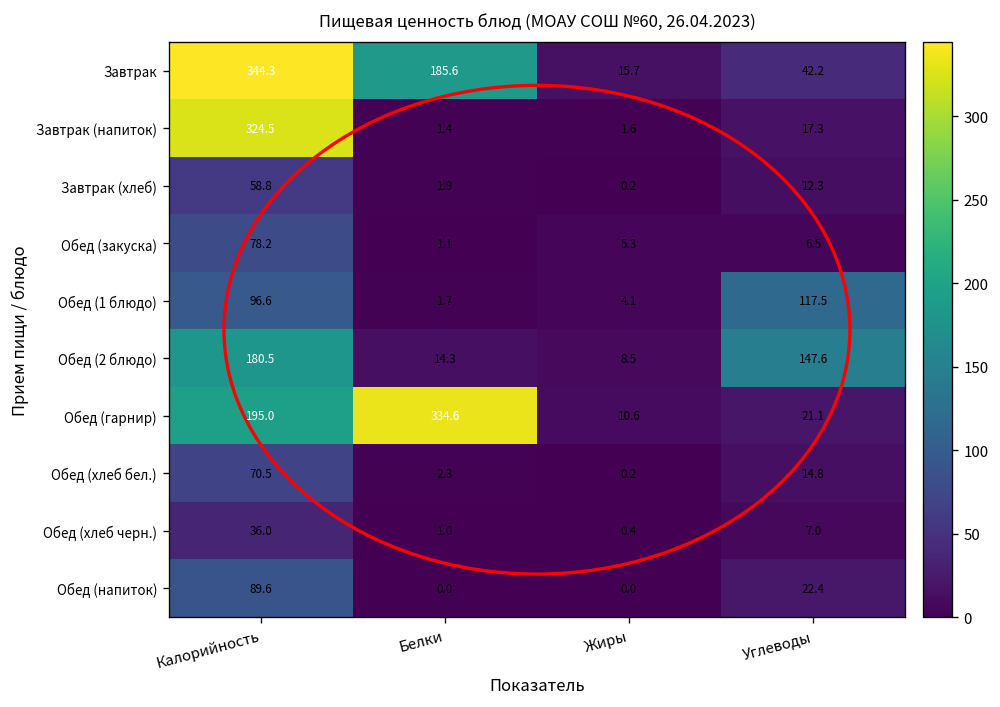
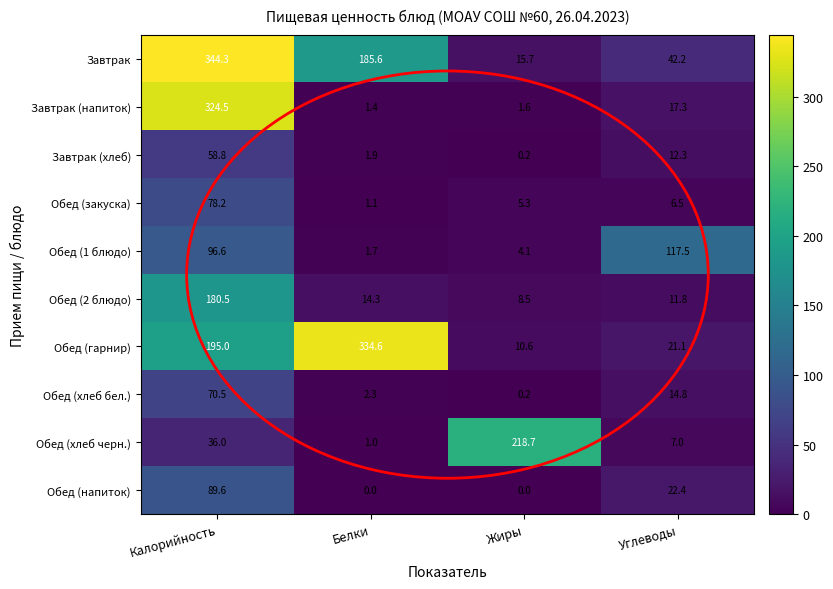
  {
    "Завтрак": {
      "Калорийность": 344.3,
      "Белки": 185.6,
      "Жиры": 15.7,
      "Углеводы": 42.2
    },
    "Завтрак (напиток)": {
      "Калорийность": 324.5,
      "Белки": 1.4,
      "Жиры": 1.6,
      "Углеводы": 17.3
    },
    "Завтрак (хлеб)": {
      "Калорийность": 58.8,
      "Белки": 1.9,
      "Жиры": 0.2,
      "Углеводы": 12.3
    },
    "Обед (закуска)": {
      "Калорийность": 78.2,
      "Белки": 1.1,
      "Жиры": 5.3,
      "Углеводы": 6.5
    },
    "Обед (1 блюдо)": {
      "Калорийность": 96.6,
      "Белки": 1.7,
      "Жиры": 4.1,
      "Углеводы": 117.5
    },
    "Обед (2 блюдо)": {
      "Калорийность": 180.5,
      "Белки": 14.3,
      "Жиры": 8.5,
-     "Углеводы": 147.6
+     "Углеводы": 11.8
    },
    "Обед (гарнир)": {
      "Калорийность": 195.0,
      "Белки": 334.6,
      "Жиры": 10.6,
      "Углеводы": 21.1
    },
    "Обед (хлеб бел.)": {
      "Калорийность": 70.5,
      "Белки": 2.3,
      "Жиры": 0.2,
      "Углеводы": 14.8
    },
    "Обед (хлеб черн.)": {
      "Калорийность": 36.0,
      "Белки": 1.0,
-     "Жиры": 0.4,
+     "Жиры": 218.7,
      "Углеводы": 7.0
    },
    "Обед (напиток)": {
      "Калорийность": 89.6,
      "Белки": 0.0,
      "Жиры": 0.0,
      "Углеводы": 22.4
    }
  }
